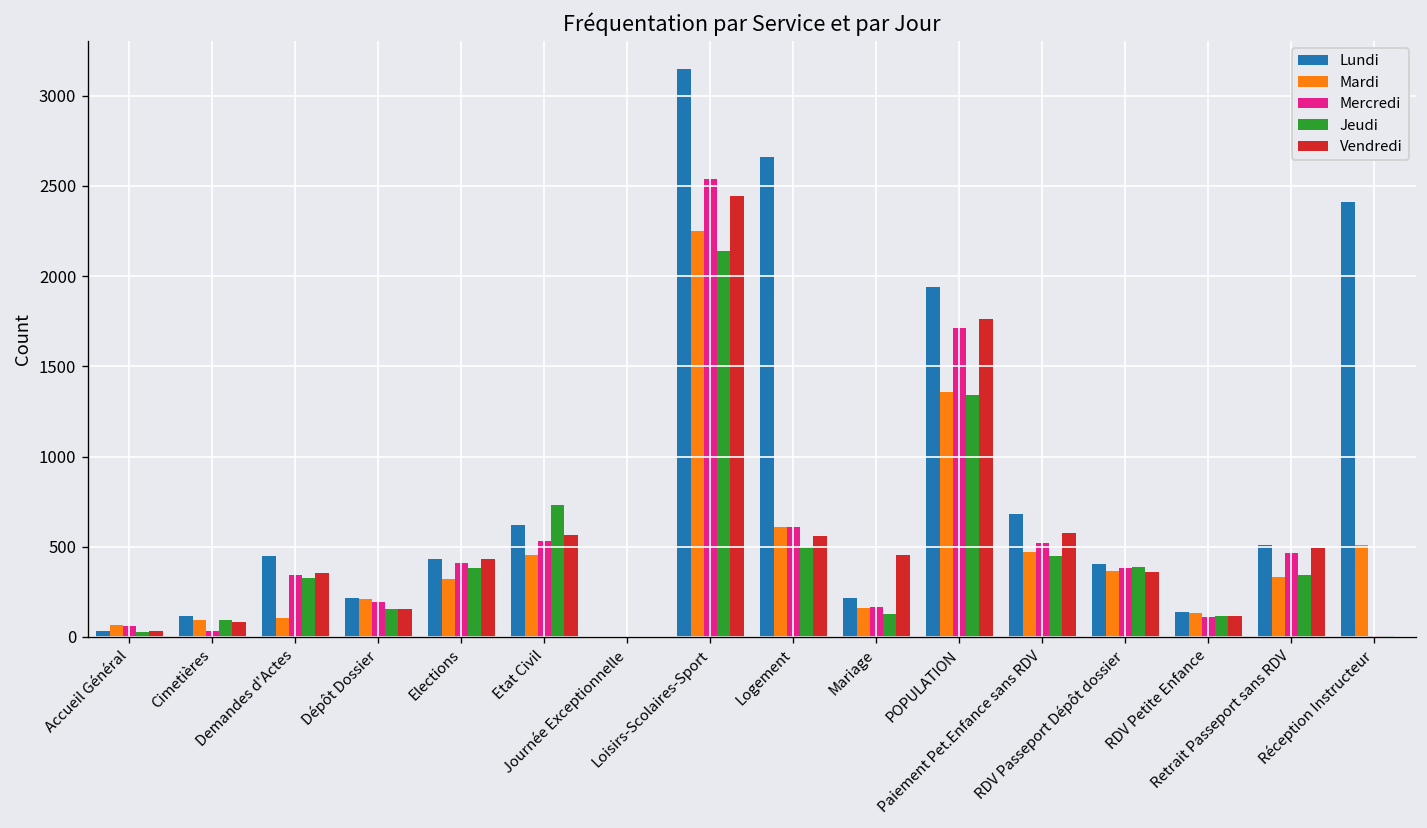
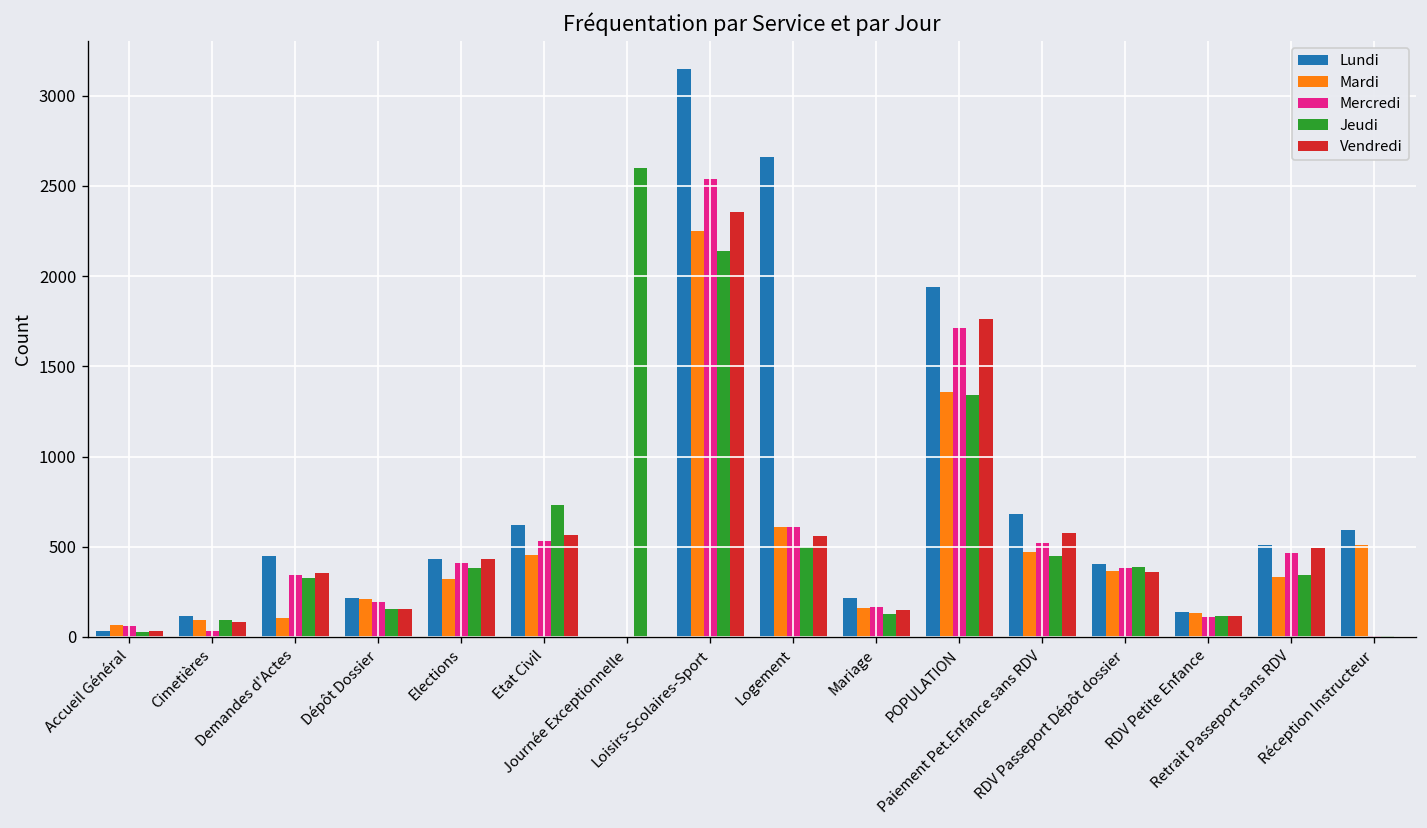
  {
    "Lundi": {
      "Accueil Général": 30,
      "Cimetières": 120,
      "Demandes d'Actes": 450,
      "Dépôt Dossier": 220,
      "Elections": 430,
      "Etat Civil": 620,
      "Journée Exceptionnelle": 0,
      "Loisirs-Scolaires-Sport": 3150,
      "Logement": 2660,
      "Mariage": 220,
      "POPULATION": 1940,
      "Paiement Pet.Enfance sans RDV": 680,
      "RDV Passeport Dépôt dossier": 410,
      "RDV Petite Enfance": 140,
      "Retrait Passeport sans RDV": 510,
-     "Réception Instructeur": 2410
+     "Réception Instructeur": 590
    },
    "Mardi": {
      "Accueil Général": 60,
      "Cimetières": 100,
      "Demandes d'Actes": 110,
      "Dépôt Dossier": 210,
      "Elections": 320,
      "Etat Civil": 460,
      "Journée Exceptionnelle": 0,
      "Loisirs-Scolaires-Sport": 2250,
      "Logement": 610,
      "Mariage": 160,
      "POPULATION": 1360,
      "Paiement Pet.Enfance sans RDV": 470,
      "RDV Passeport Dépôt dossier": 360,
      "RDV Petite Enfance": 130,
      "Retrait Passeport sans RDV": 330,
      "Réception Instructeur": 510
    },
    "Mercredi": {
      "Accueil Général": 60,
      "Cimetières": 30,
      "Demandes d'Actes": 350,
      "Dépôt Dossier": 190,
      "Elections": 410,
      "Etat Civil": 530,
      "Journée Exceptionnelle": 0,
      "Loisirs-Scolaires-Sport": 2540,
      "Logement": 610,
      "Mariage": 160,
      "POPULATION": 1710,
      "Paiement Pet.Enfance sans RDV": 520,
      "RDV Passeport Dépôt dossier": 380,
      "RDV Petite Enfance": 110,
      "Retrait Passeport sans RDV": 470
    },
    "Jeudi": {
      "Accueil Général": 30,
      "Cimetières": 90,
      "Demandes d'Actes": 330,
      "Dépôt Dossier": 160,
      "Elections": 380,
      "Etat Civil": 730,
-     "Journée Exceptionnelle": 0,
+     "Journée Exceptionnelle": 2600,
      "Loisirs-Scolaires-Sport": 2140,
      "Logement": 500,
      "Mariage": 130,
      "POPULATION": 1340,
      "Paiement Pet.Enfance sans RDV": 450,
      "RDV Passeport Dépôt dossier": 390,
      "RDV Petite Enfance": 120,
      "Retrait Passeport sans RDV": 350
    },
    "Vendredi": {
      "Accueil Général": 30,
      "Cimetières": 80,
      "Demandes d'Actes": 360,
      "Dépôt Dossier": 150,
      "Elections": 430,
      "Etat Civil": 570,
      "Journée Exceptionnelle": 0,
-     "Loisirs-Scolaires-Sport": 2440,
+     "Loisirs-Scolaires-Sport": 2350,
      "Logement": 560,
-     "Mariage": 460,
+     "Mariage": 150,
      "POPULATION": 1770,
      "Paiement Pet.Enfance sans RDV": 580,
      "RDV Passeport Dépôt dossier": 360,
      "RDV Petite Enfance": 120,
      "Retrait Passeport sans RDV": 490
    }
  }
